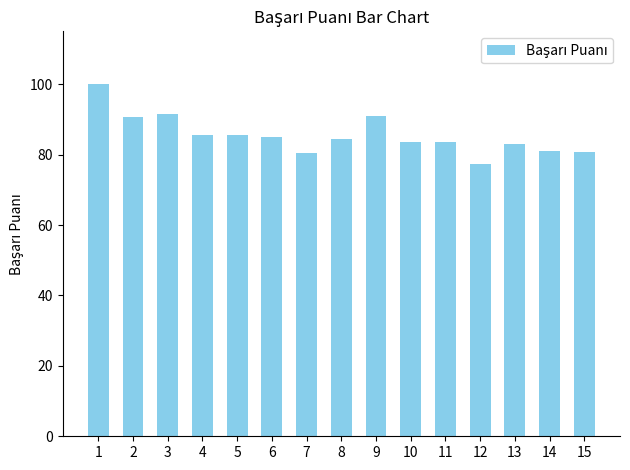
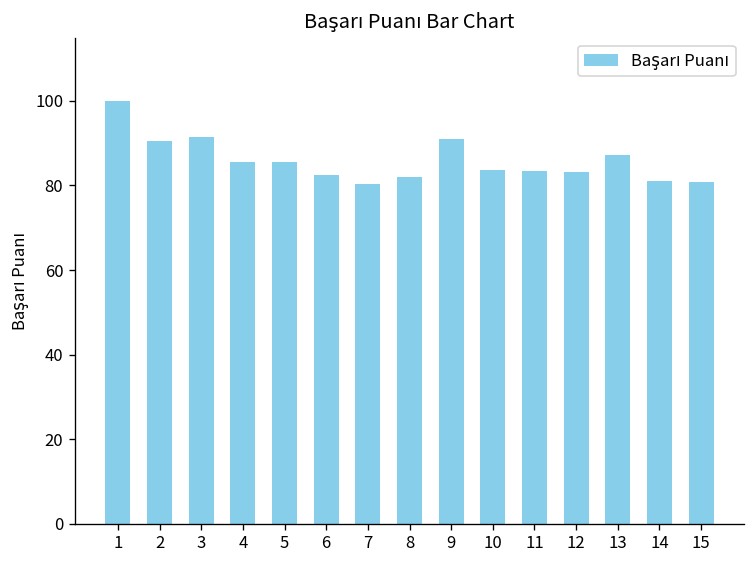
  {
    "1": 100,
    "2": 91,
    "3": 92,
    "4": 86,
    "5": 86,
-   "6": 85,
+   "6": 82,
    "7": 80,
-   "8": 84,
+   "8": 82,
    "9": 91,
    "10": 84,
    "11": 83,
-   "12": 77,
-   "13": 83,
+   "12": 83,
+   "13": 87,
    "14": 81,
    "15": 81
  }
